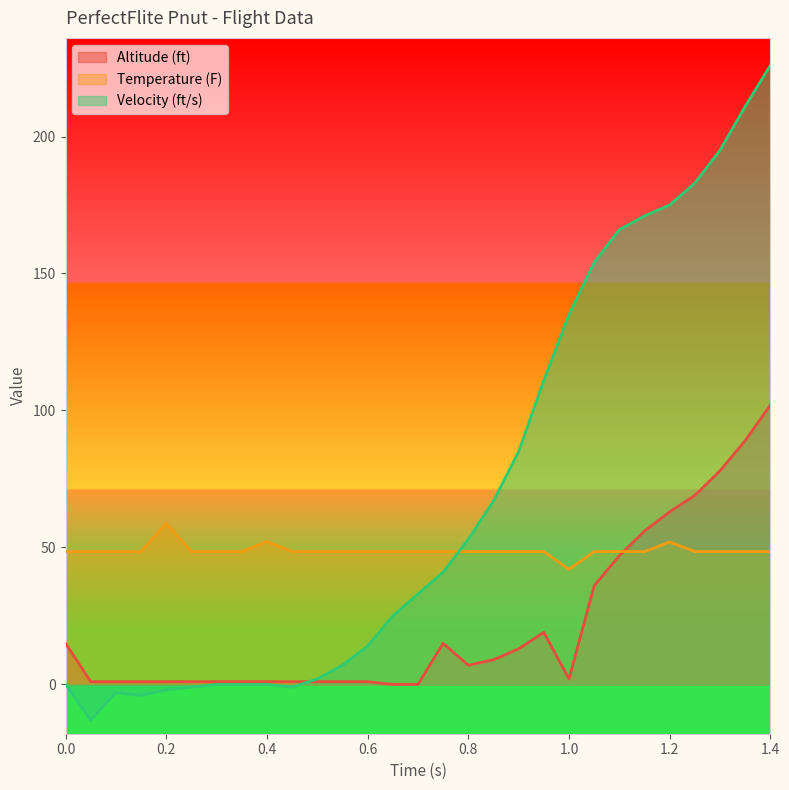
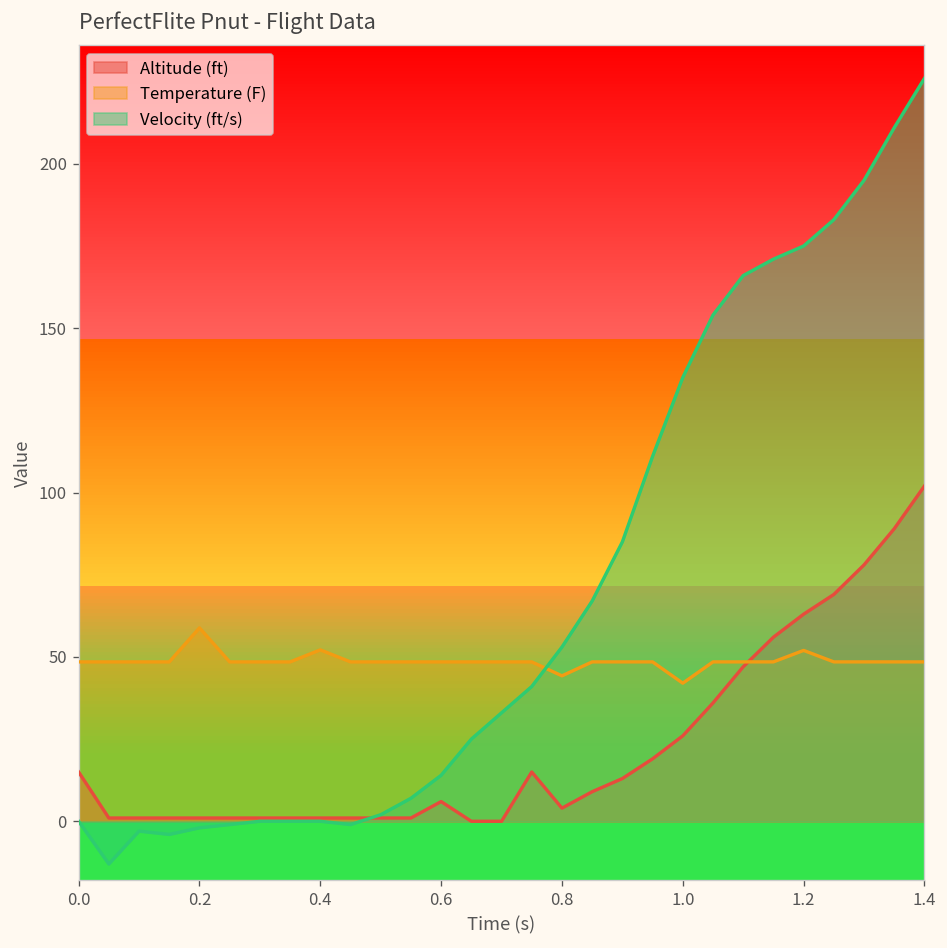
  {
    "Altitude (ft)": {
      "0.0": 15,
      "0.2": 1,
      "0.4": 1,
-     "0.6": 1,
-     "0.8": 7,
-     "1.0": 2,
+     "0.6": 6,
+     "0.8": 4,
+     "1.0": 26,
      "1.2": 63,
      "1.4": 102
    },
    "Temperature (F)": {
      "0.0": 48,
      "0.2": 59,
      "0.4": 52,
      "0.6": 48,
-     "0.8": 48,
+     "0.8": 44,
      "1.0": 42,
      "1.2": 52,
      "1.4": 48
    }
  }
